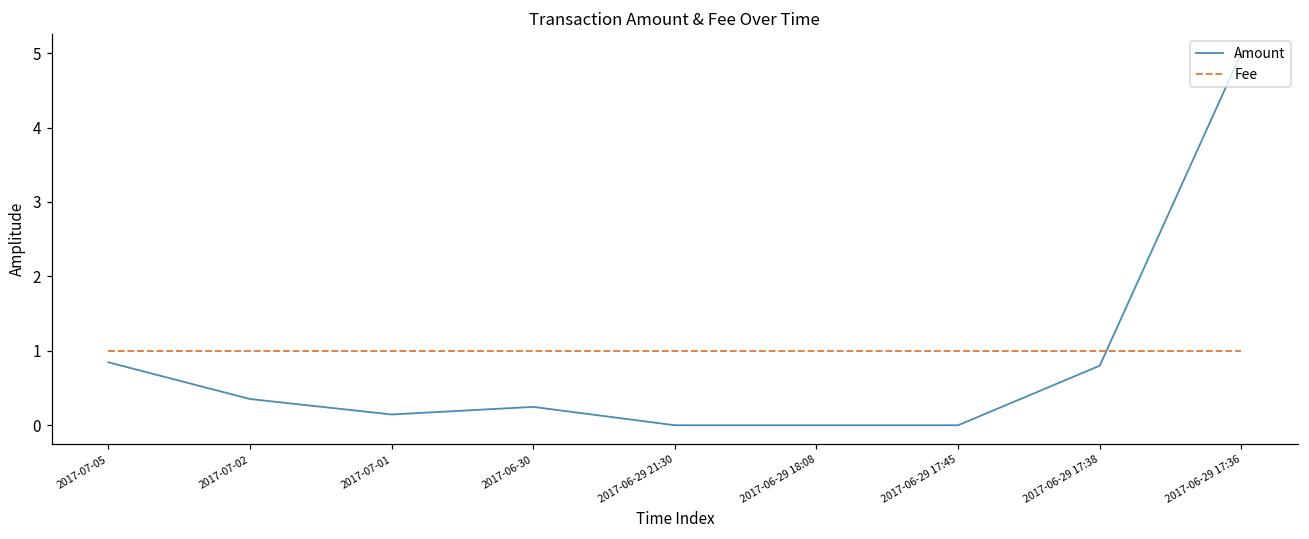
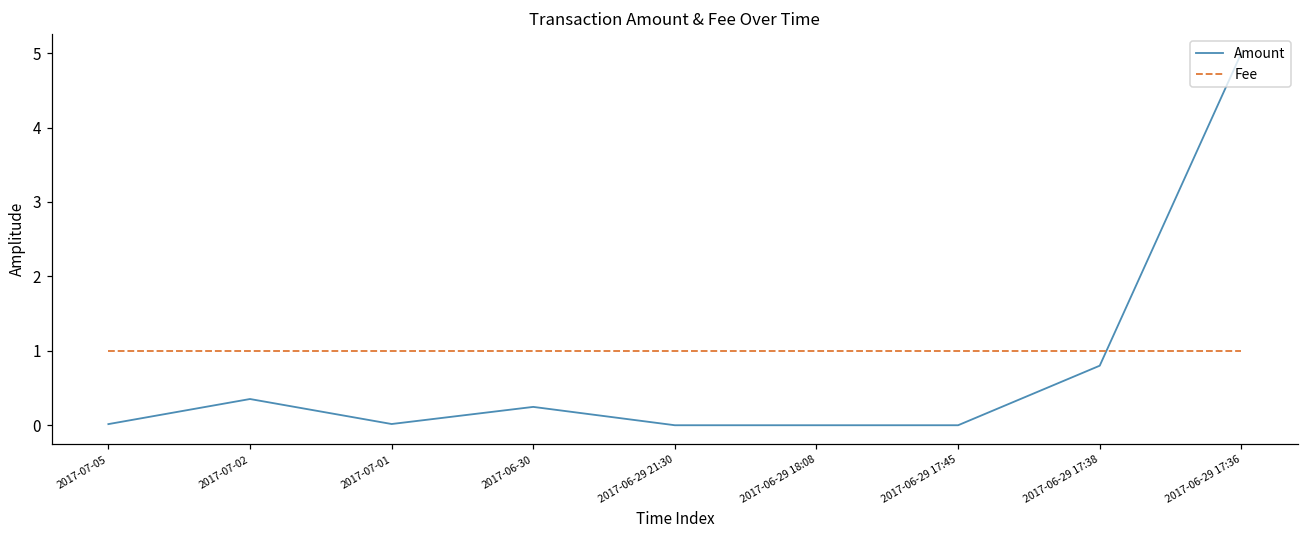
  {
    "Amount": {
-     "2017-07-05": 0.8,
+     "2017-07-05": 0.0,
      "2017-07-02": 0.4,
-     "2017-07-01": 0.1,
+     "2017-07-01": 0.0,
      "2017-06-30": 0.2,
      "2017-06-29 21:30": 0.0,
      "2017-06-29 18:08": 0.0,
      "2017-06-29 17:45": 0.0,
      "2017-06-29 17:38": 0.8
    },
    "Fee": {
      "2017-07-05": 1.0,
      "2017-07-02": 1.0,
      "2017-07-01": 1.0,
      "2017-06-30": 1.0,
      "2017-06-29 21:30": 1.0,
      "2017-06-29 18:08": 1.0,
      "2017-06-29 17:45": 1.0,
      "2017-06-29 17:38": 1.0,
      "2017-06-29 17:36": 1.0
    }
  }
